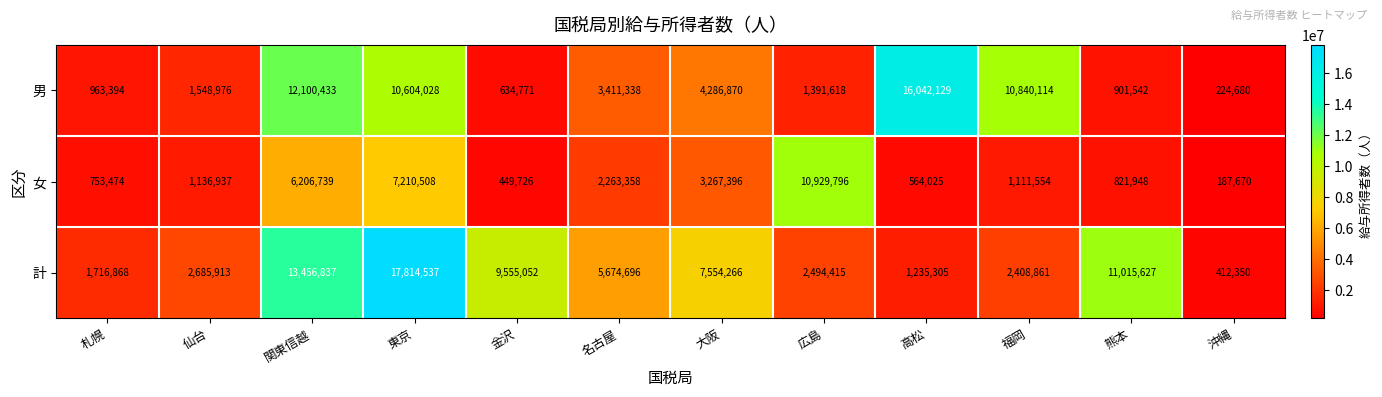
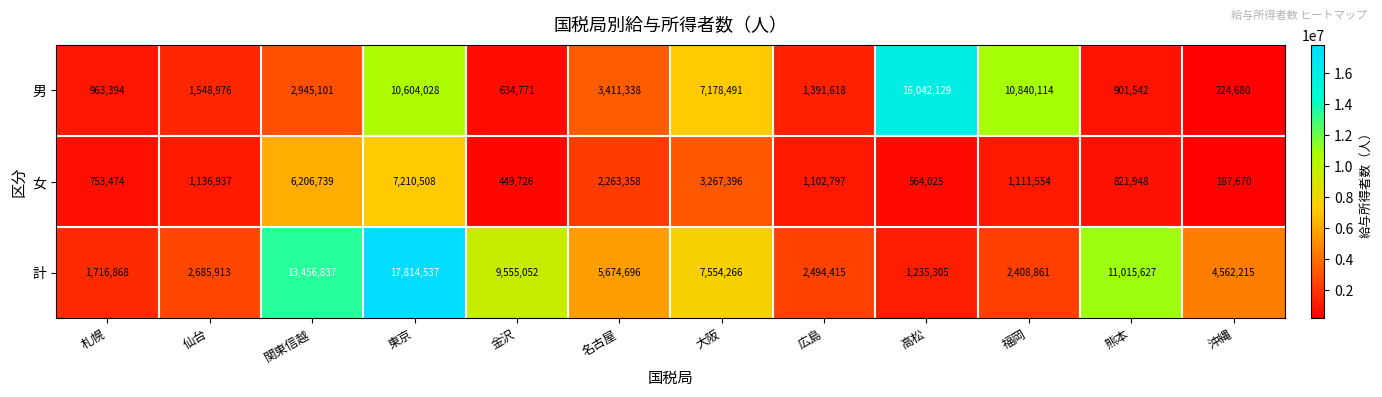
  {
    "男": {
      "札幌": "963,394",
      "仙台": "1,548,976",
-     "関東信越": "12,100,433",
+     "関東信越": "2,945,101",
      "東京": "10,604,028",
      "金沢": "634,771",
      "名古屋": "3,411,338",
-     "大阪": "4,286,870",
+     "大阪": "7,178,491",
      "広島": "1,391,618",
      "高松": "16,042,129",
      "福岡": "10,840,114",
      "熊本": "901,542",
      "沖縄": "224,680"
    },
    "女": {
      "札幌": "753,474",
      "仙台": "1,136,937",
      "関東信越": "6,206,739",
      "東京": "7,210,508",
      "金沢": "449,726",
      "名古屋": "2,263,358",
      "大阪": "3,267,396",
-     "広島": "10,929,796",
+     "広島": "1,102,797",
      "高松": "564,025",
      "福岡": "1,111,554",
      "熊本": "821,948",
      "沖縄": "187,670"
    },
    "計": {
      "札幌": "1,716,868",
      "仙台": "2,685,913",
      "関東信越": "13,456,837",
      "東京": "17,814,537",
      "金沢": "9,555,052",
      "名古屋": "5,674,696",
      "大阪": "7,554,266",
      "広島": "2,494,415",
      "高松": "1,235,305",
      "福岡": "2,408,861",
      "熊本": "11,015,627",
-     "沖縄": "412,350"
+     "沖縄": "4,562,215"
    }
  }
